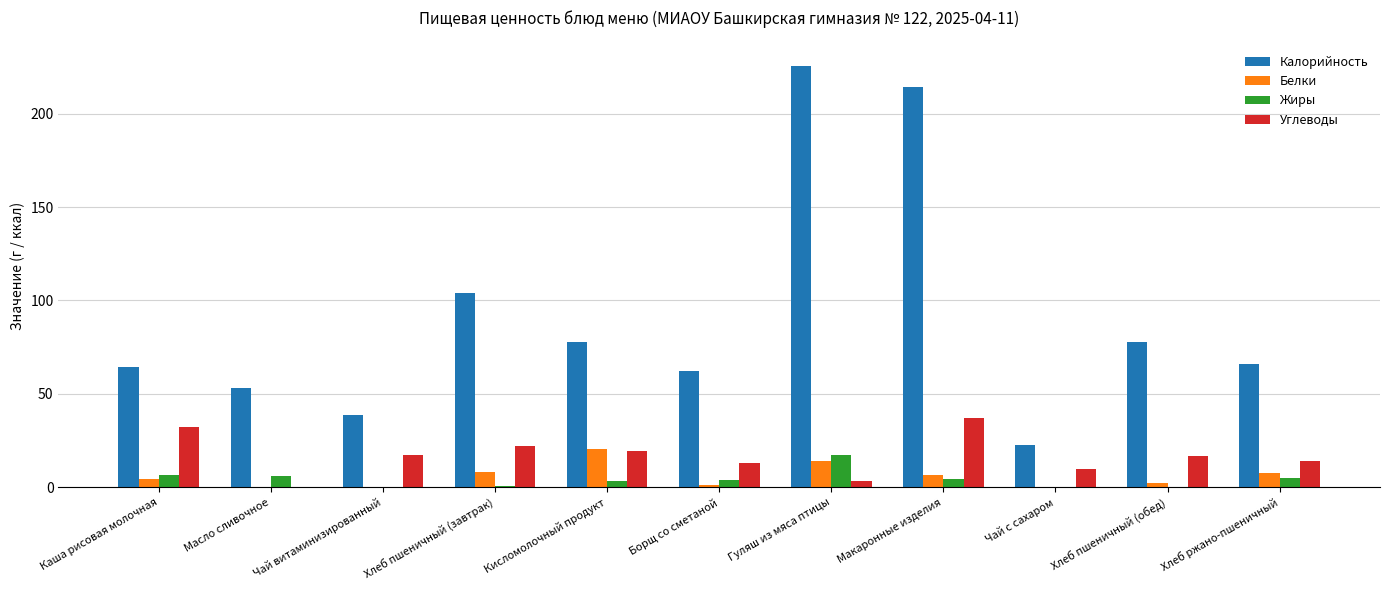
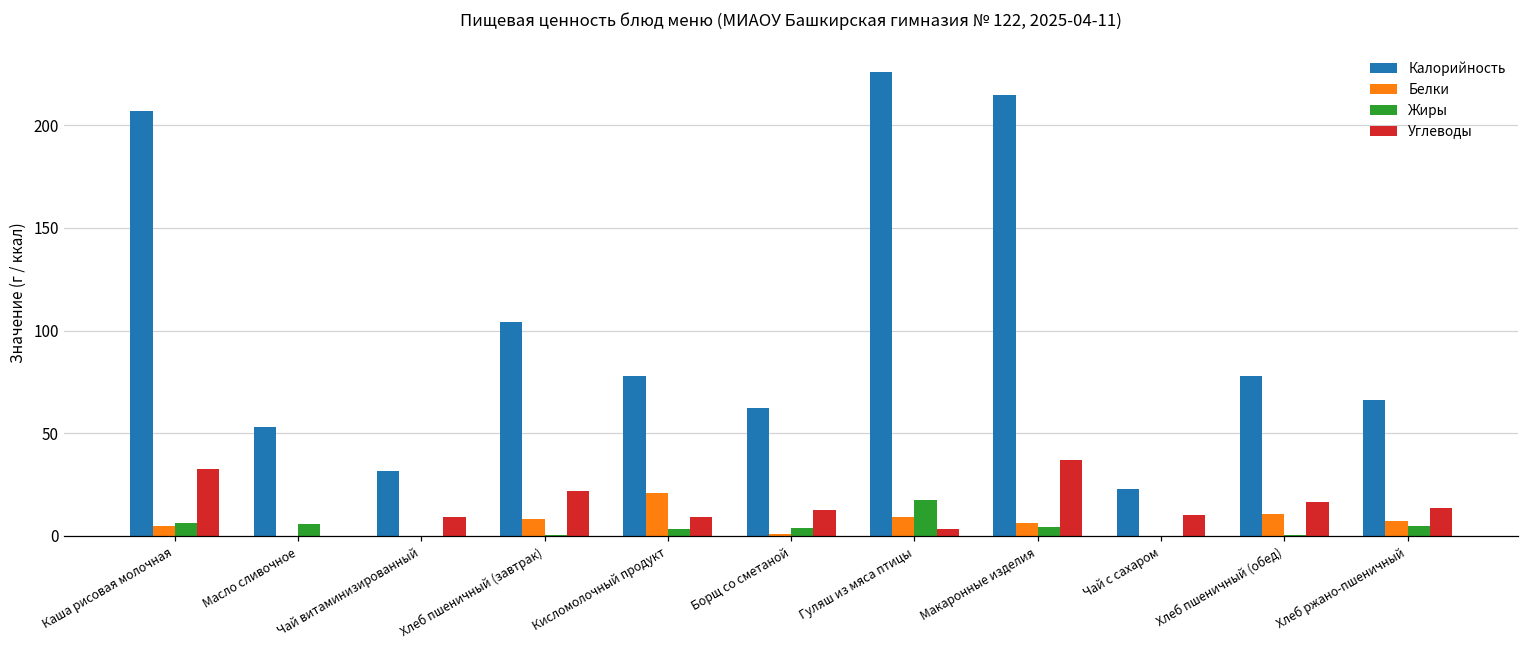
  {
    "Калорийность": {
-     "Каша рисовая молочная": 65,
+     "Каша рисовая молочная": 207,
      "Масло сливочное": 53,
-     "Чай витаминизированный": 39,
+     "Чай витаминизированный": 32,
      "Хлеб пшеничный (завтрак)": 104,
      "Кисломолочный продукт": 78,
      "Борщ со сметаной": 62,
      "Гуляш из мяса птицы": 226,
      "Макаронные изделия": 214,
      "Чай с сахаром": 23,
      "Хлеб пшеничный (обед)": 78,
      "Хлеб ржано-пшеничный": 66
    },
    "Белки": {
      "Каша рисовая молочная": 5,
      "Чай витаминизированный": 0,
      "Хлеб пшеничный (завтрак)": 8,
      "Кисломолочный продукт": 21,
-     "Гуляш из мяса птицы": 14,
+     "Гуляш из мяса птицы": 9,
      "Макаронные изделия": 6,
      "Чай с сахаром": 0,
-     "Хлеб пшеничный (обед)": 2,
+     "Хлеб пшеничный (обед)": 11,
      "Хлеб ржано-пшеничный": 7
    },
    "Жиры": {
      "Каша рисовая молочная": 6,
      "Масло сливочное": 6,
      "Чай витаминизированный": 0,
      "Кисломолочный продукт": 3,
      "Борщ со сметаной": 4,
      "Гуляш из мяса птицы": 17,
      "Макаронные изделия": 5,
      "Чай с сахаром": 0,
      "Хлеб ржано-пшеничный": 5
    },
    "Углеводы": {
      "Каша рисовая молочная": 32,
-     "Чай витаминизированный": 17,
+     "Чай витаминизированный": 9,
      "Хлеб пшеничный (завтрак)": 22,
-     "Кисломолочный продукт": 19,
+     "Кисломолочный продукт": 9,
      "Борщ со сметаной": 13,
      "Гуляш из мяса птицы": 3,
      "Макаронные изделия": 37,
      "Чай с сахаром": 10,
      "Хлеб пшеничный (обед)": 17,
      "Хлеб ржано-пшеничный": 14
    }
  }
